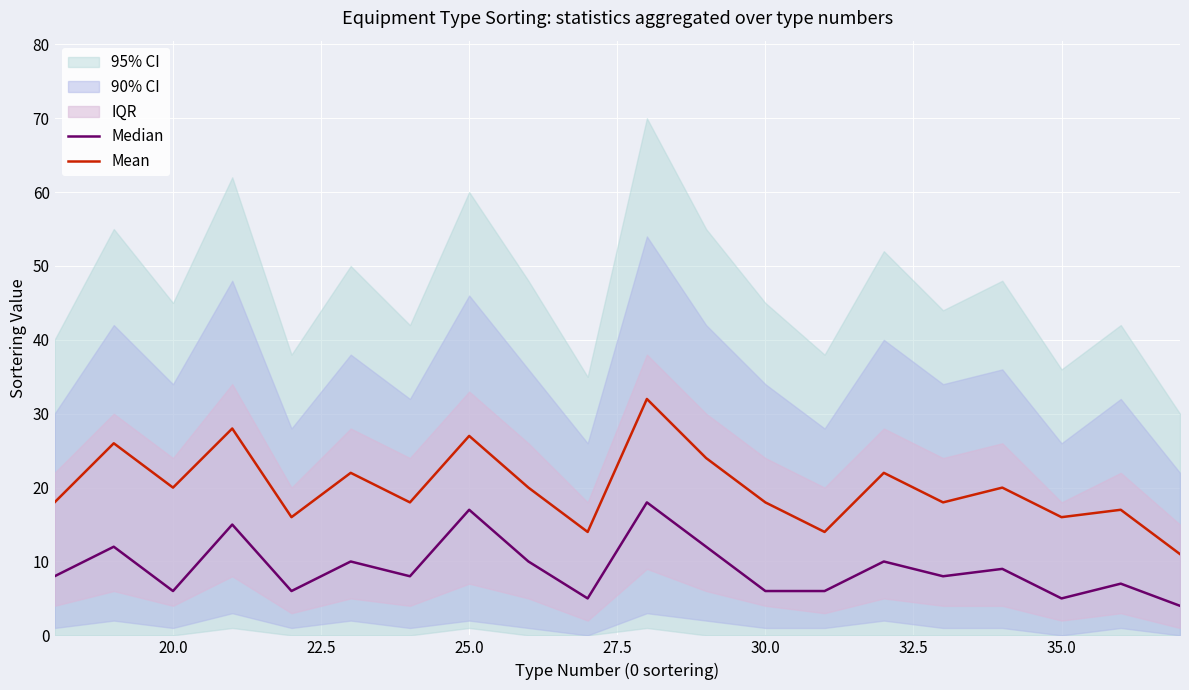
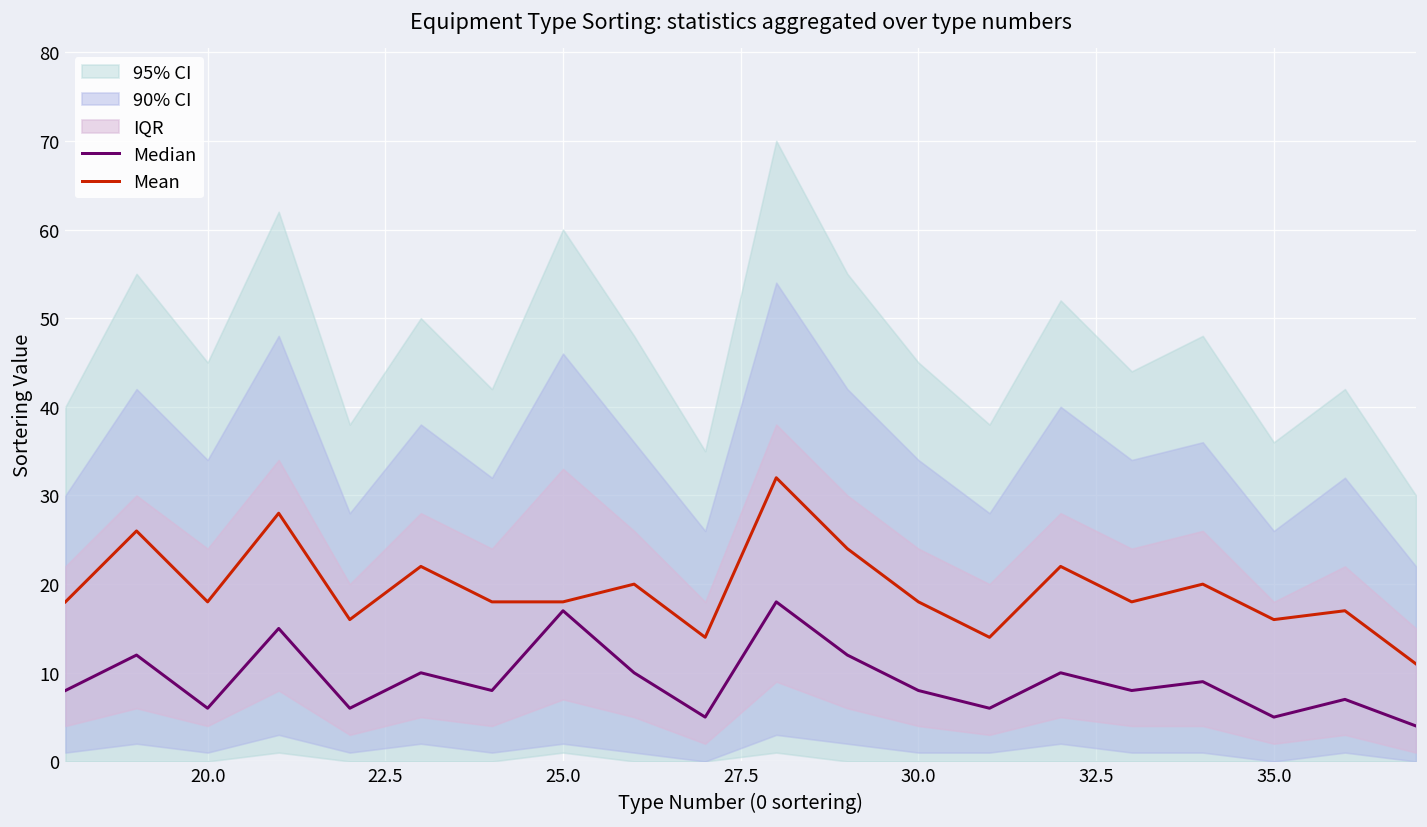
  {
    "Median": {
      "20.0": 6,
      "25.0": 17,
-     "30.0": 6,
+     "30.0": 8,
      "35.0": 5
    },
    "Mean": {
-     "20.0": 20,
-     "25.0": 27,
+     "20.0": 18,
+     "25.0": 18,
      "30.0": 18,
      "35.0": 16
    }
  }
